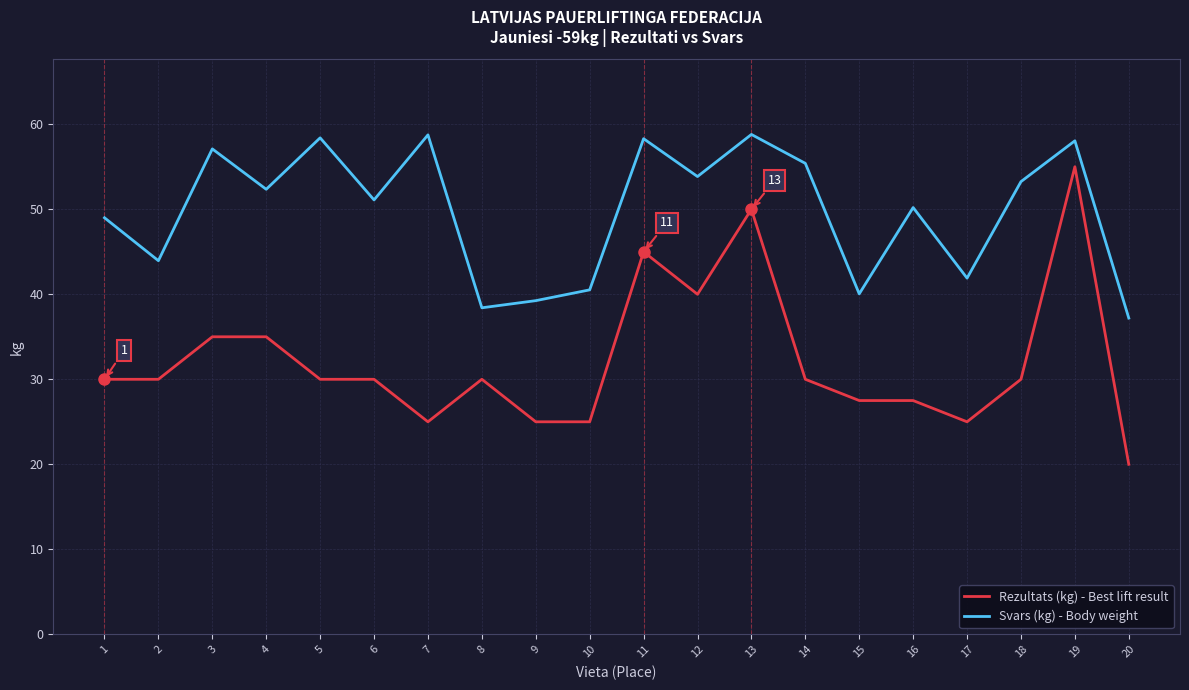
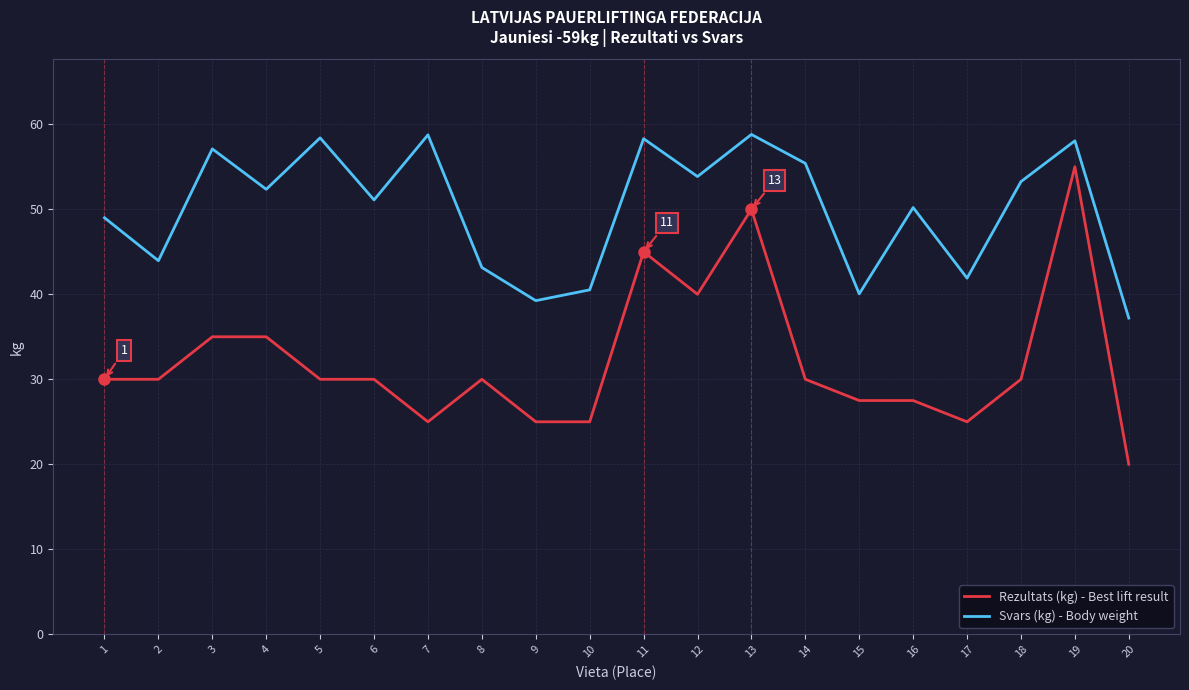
  {
    "Svars (kg) - Body weight": {
      "1": 49,
      "2": 44,
      "3": 57,
      "4": 52,
      "5": 58,
      "6": 51,
      "7": 59,
-     "8": 38,
+     "8": 43,
      "9": 39,
      "10": 41,
      "11": 58,
      "12": 54,
      "13": 59,
      "14": 55,
      "15": 40,
      "16": 50,
      "17": 42,
      "18": 53,
      "19": 58,
      "20": 37
    }
  }
